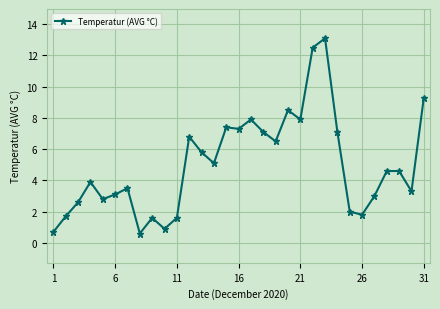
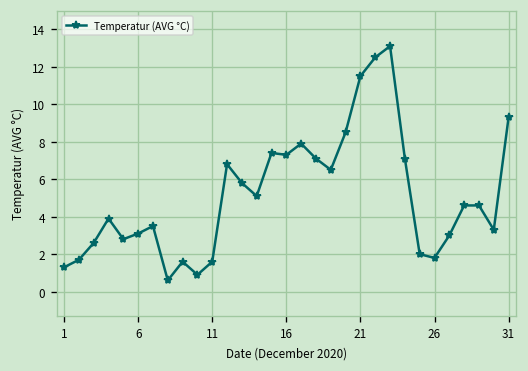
  {
-   "1": 0.7,
+   "1": 1.3,
    "6": 3.1,
    "11": 1.6,
    "16": 7.3,
-   "21": 7.9,
+   "21": 11.5,
    "26": 1.8,
    "31": 9.3
  }
